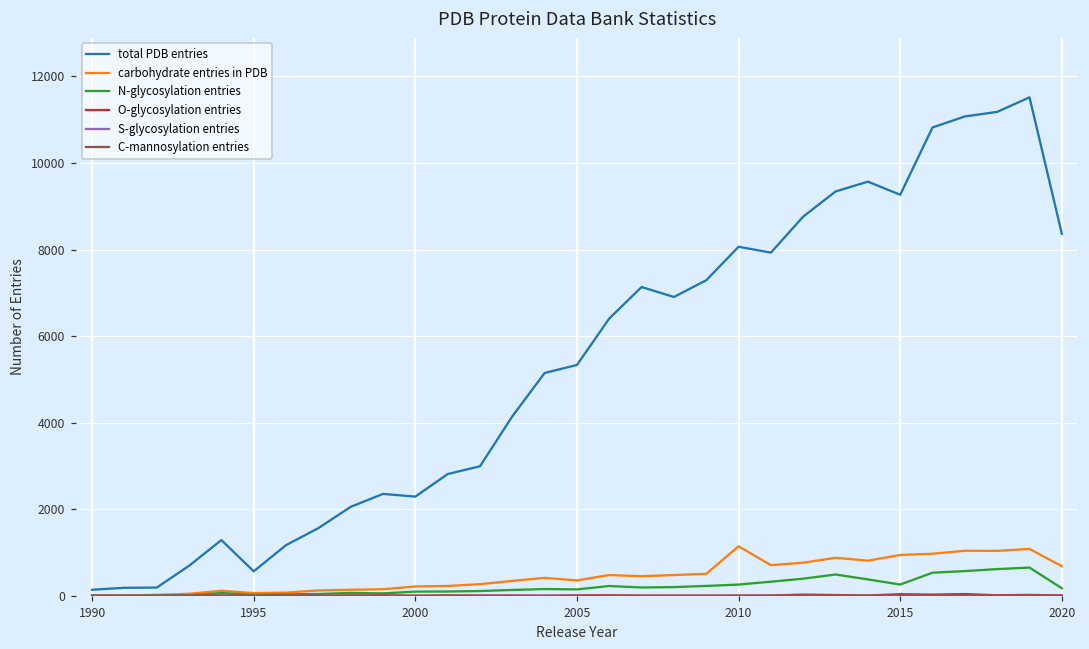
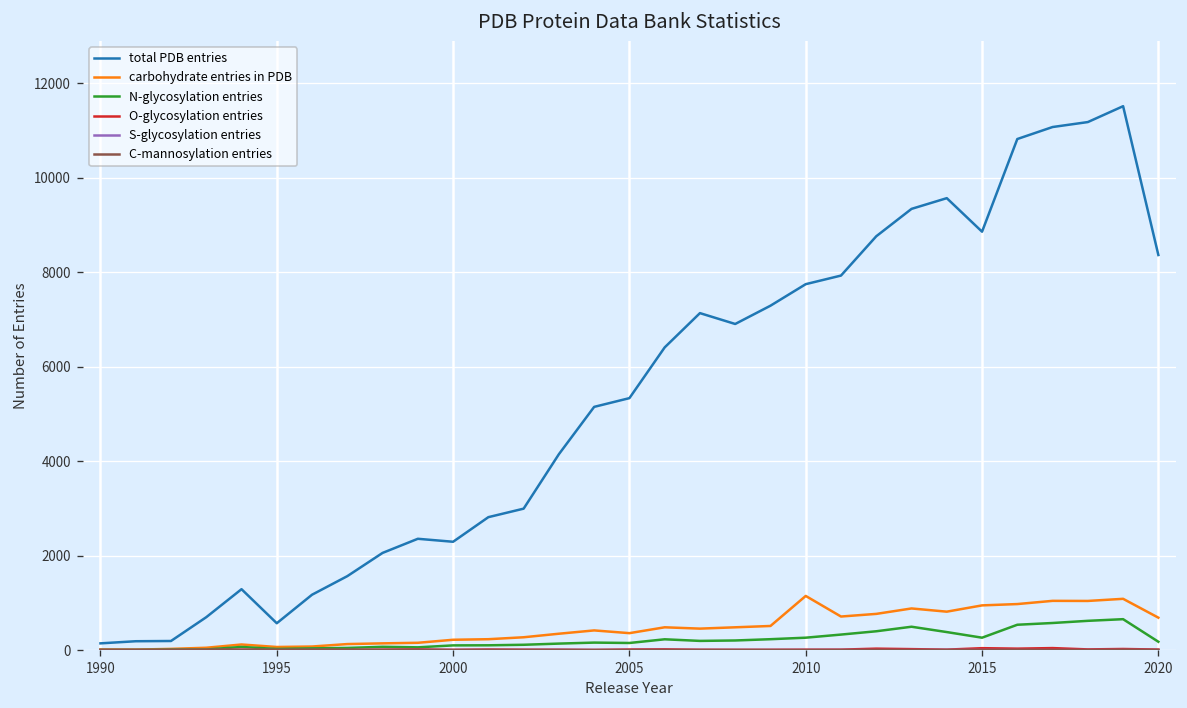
  {
    "total PDB entries": {
      "1990": 100,
      "1995": 600,
      "2000": 2300,
      "2005": 5300,
-     "2010": 8100,
-     "2015": 9300,
+     "2010": 7700,
+     "2015": 8900,
      "2020": 8400
    },
    "carbohydrate entries in PDB": {
      "2000": 200,
      "2005": 400,
      "2010": 1100,
      "2015": 900,
      "2020": 700
    },
    "N-glycosylation entries": {
      "2000": 100,
      "2005": 200,
      "2010": 300,
      "2015": 300,
      "2020": 200
    }
  }
